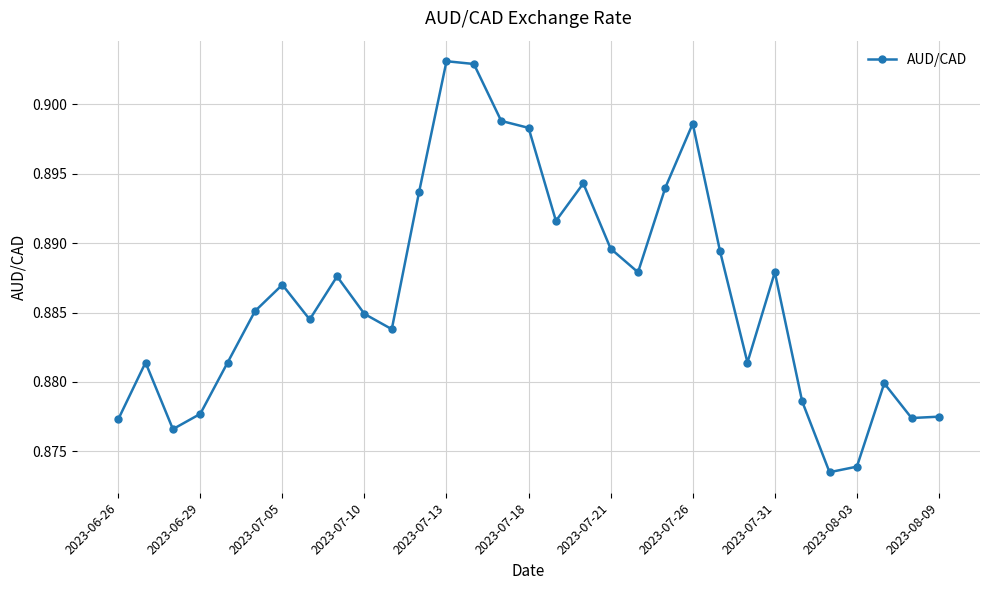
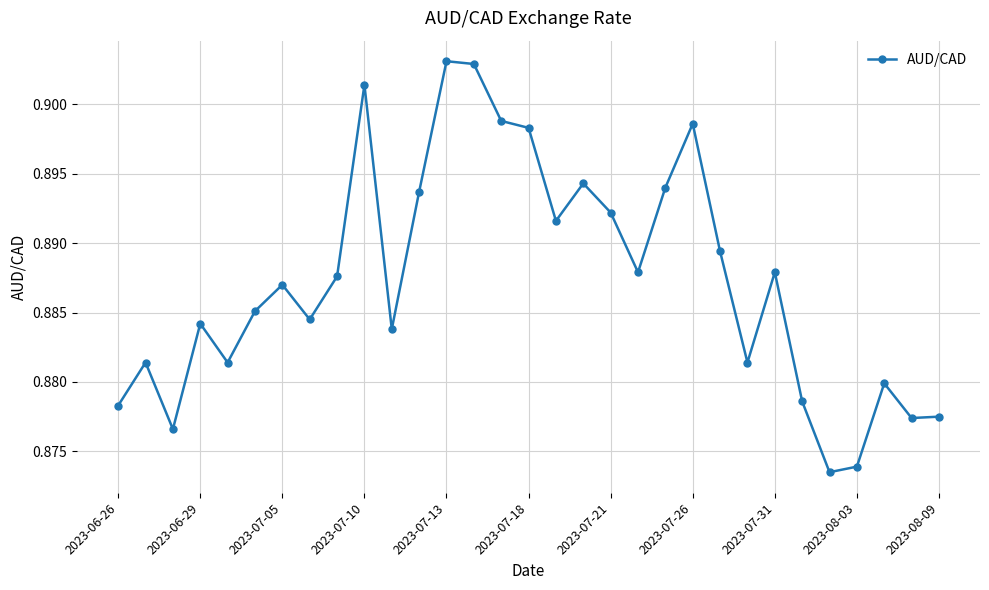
  {
-   "2023-06-26": 0.8773,
-   "2023-06-29": 0.8777,
+   "2023-06-26": 0.8783,
+   "2023-06-29": 0.8842,
    "2023-07-05": 0.8870,
-   "2023-07-10": 0.8849,
+   "2023-07-10": 0.9014,
    "2023-07-13": 0.9031,
    "2023-07-18": 0.8983,
-   "2023-07-21": 0.8896,
+   "2023-07-21": 0.8922,
    "2023-07-26": 0.8986,
    "2023-07-31": 0.8879,
    "2023-08-03": 0.8739,
    "2023-08-09": 0.8775
  }
